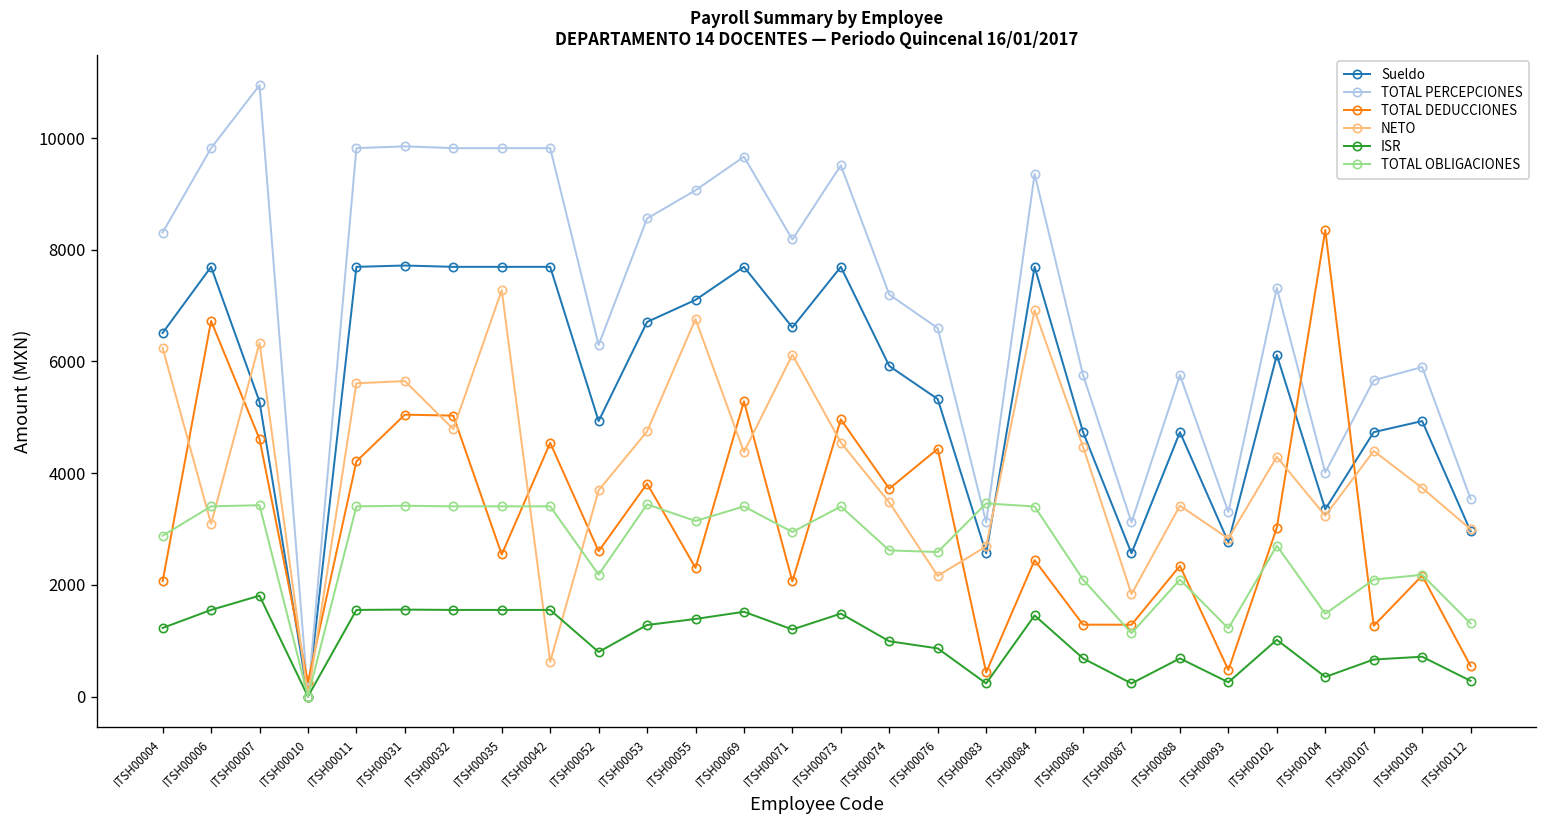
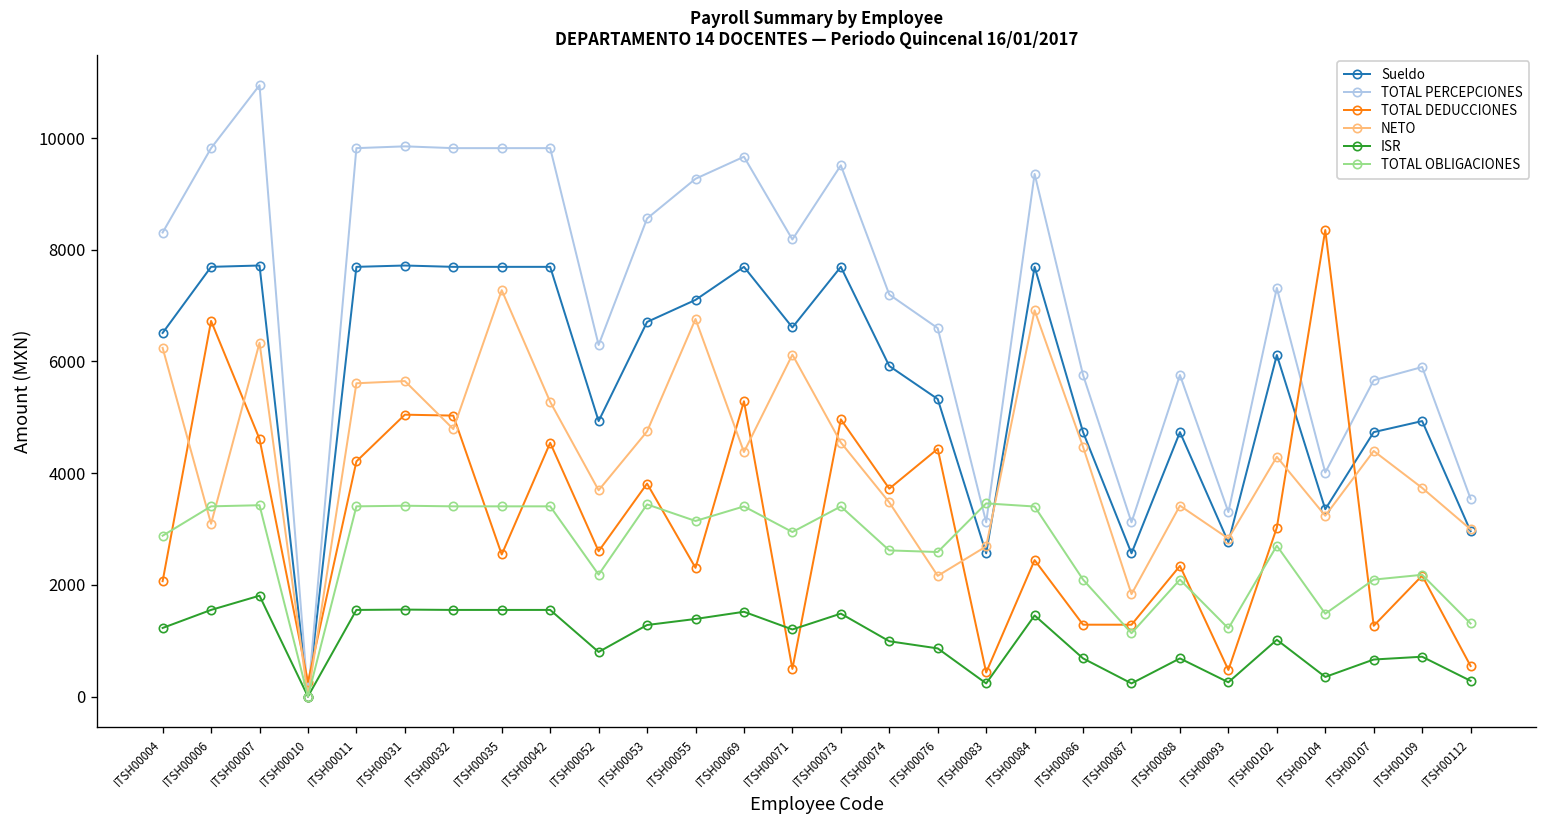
  {
    "Sueldo": {
      "ITSH00004": 6500,
      "ITSH00006": 7700,
-     "ITSH00007": 5300,
+     "ITSH00007": 7700,
      "ITSH00011": 7700,
      "ITSH00031": 7700,
      "ITSH00032": 7700,
      "ITSH00035": 7700,
      "ITSH00042": 7700,
      "ITSH00052": 4900,
      "ITSH00053": 6700,
      "ITSH00055": 7100,
      "ITSH00069": 7700,
      "ITSH00071": 6600,
      "ITSH00073": 7700,
      "ITSH00074": 5900,
      "ITSH00076": 5300,
      "ITSH00083": 2600,
      "ITSH00084": 7700,
      "ITSH00086": 4700,
      "ITSH00087": 2600,
      "ITSH00088": 4700,
      "ITSH00093": 2800,
      "ITSH00102": 6100,
      "ITSH00104": 3400,
      "ITSH00107": 4700,
      "ITSH00109": 4900
    },
    "TOTAL PERCEPCIONES": {
      "ITSH00004": 8300,
      "ITSH00006": 9800,
      "ITSH00007": 10900,
      "ITSH00011": 9800,
      "ITSH00031": 9900,
      "ITSH00032": 9800,
      "ITSH00035": 9800,
      "ITSH00042": 9800,
      "ITSH00052": 6300,
      "ITSH00053": 8600,
-     "ITSH00055": 9100,
+     "ITSH00055": 9300,
      "ITSH00069": 9700,
      "ITSH00071": 8200,
      "ITSH00073": 9500,
      "ITSH00074": 7200,
      "ITSH00076": 6600,
      "ITSH00083": 3100,
      "ITSH00084": 9400,
      "ITSH00086": 5800,
      "ITSH00087": 3100,
      "ITSH00088": 5800,
      "ITSH00093": 3300,
      "ITSH00102": 7300,
      "ITSH00104": 4000,
      "ITSH00107": 5700,
      "ITSH00109": 5900,
      "ITSH00112": 3500
    },
    "TOTAL DEDUCCIONES": {
      "ITSH00004": 2100,
      "ITSH00006": 6700,
      "ITSH00007": 4600,
      "ITSH00010": 300,
      "ITSH00011": 4200,
      "ITSH00031": 5000,
      "ITSH00032": 5000,
      "ITSH00035": 2500,
      "ITSH00042": 4500,
      "ITSH00052": 2600,
      "ITSH00053": 3800,
      "ITSH00055": 2300,
      "ITSH00069": 5300,
-     "ITSH00071": 2100,
+     "ITSH00071": 500,
      "ITSH00073": 5000,
      "ITSH00074": 3700,
      "ITSH00076": 4400,
      "ITSH00083": 400,
      "ITSH00084": 2400,
      "ITSH00086": 1300,
      "ITSH00087": 1300,
      "ITSH00088": 2300,
      "ITSH00093": 500,
      "ITSH00102": 3000,
      "ITSH00104": 8400,
      "ITSH00107": 1300,
      "ITSH00112": 500
    },
    "NETO": {
      "ITSH00004": 6200,
      "ITSH00006": 3100,
      "ITSH00007": 6300,
      "ITSH00011": 5600,
      "ITSH00031": 5600,
      "ITSH00032": 4800,
      "ITSH00035": 7300,
-     "ITSH00042": 600,
+     "ITSH00042": 5300,
      "ITSH00052": 3700,
      "ITSH00053": 4700,
      "ITSH00055": 6800,
      "ITSH00069": 4400,
      "ITSH00071": 6100,
      "ITSH00073": 4500,
      "ITSH00074": 3500,
      "ITSH00076": 2200,
      "ITSH00083": 2700,
      "ITSH00084": 6900,
      "ITSH00086": 4500,
      "ITSH00087": 1800,
      "ITSH00088": 3400,
      "ITSH00093": 2800,
      "ITSH00102": 4300,
      "ITSH00104": 3200,
      "ITSH00107": 4400,
      "ITSH00109": 3700
    },
    "ISR": {
      "ITSH00004": 1200,
      "ITSH00006": 1600,
      "ITSH00007": 1800,
      "ITSH00011": 1600,
      "ITSH00031": 1600,
      "ITSH00032": 1600,
      "ITSH00035": 1600,
      "ITSH00042": 1600,
      "ITSH00052": 800,
      "ITSH00053": 1300,
      "ITSH00055": 1400,
      "ITSH00069": 1500,
      "ITSH00071": 1200,
      "ITSH00073": 1500,
      "ITSH00074": 1000,
      "ITSH00076": 900,
      "ITSH00083": 200,
      "ITSH00084": 1500,
      "ITSH00086": 700,
      "ITSH00087": 200,
      "ITSH00088": 700,
      "ITSH00093": 300,
      "ITSH00102": 1000,
      "ITSH00104": 400,
      "ITSH00107": 700,
      "ITSH00109": 700,
      "ITSH00112": 300
    },
    "TOTAL OBLIGACIONES": {
      "ITSH00004": 2900,
      "ITSH00006": 3400,
      "ITSH00007": 3400,
      "ITSH00011": 3400,
      "ITSH00031": 3400,
      "ITSH00032": 3400,
      "ITSH00035": 3400,
      "ITSH00042": 3400,
      "ITSH00052": 2200,
      "ITSH00053": 3400,
      "ITSH00055": 3100,
      "ITSH00069": 3400,
      "ITSH00071": 2900,
      "ITSH00073": 3400,
      "ITSH00074": 2600,
      "ITSH00076": 2600,
      "ITSH00083": 3500,
      "ITSH00084": 3400,
      "ITSH00086": 2100,
      "ITSH00087": 1100,
      "ITSH00088": 2100,
      "ITSH00093": 1200,
      "ITSH00102": 2700,
      "ITSH00104": 1500,
      "ITSH00107": 2100,
      "ITSH00112": 1300
    }
  }
